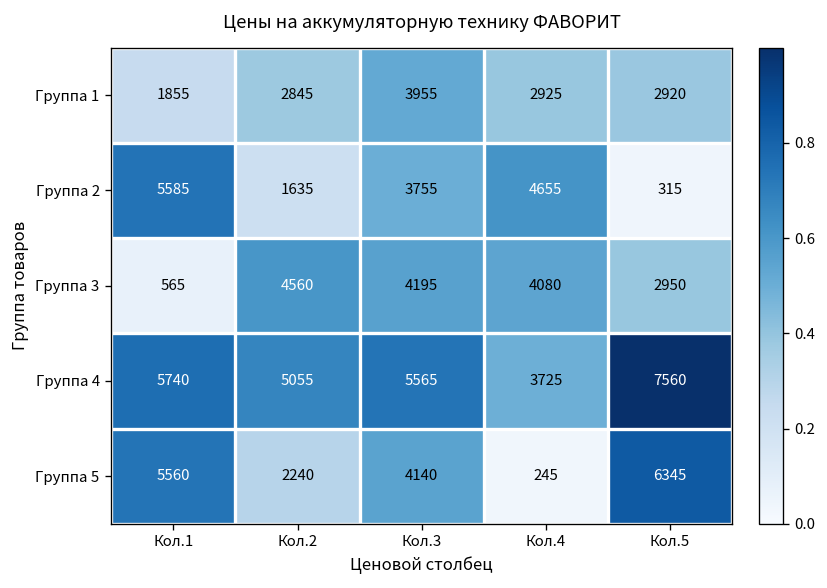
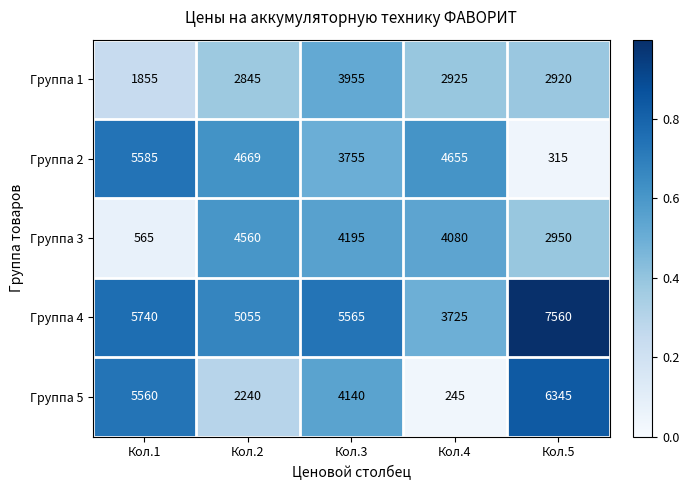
  {
    "Группа 1": {
      "Кол.1": 1855,
      "Кол.2": 2845,
      "Кол.3": 3955,
      "Кол.4": 2925,
      "Кол.5": 2920
    },
    "Группа 2": {
      "Кол.1": 5585,
-     "Кол.2": 1635,
+     "Кол.2": 4669,
      "Кол.3": 3755,
      "Кол.4": 4655,
      "Кол.5": 315
    },
    "Группа 3": {
      "Кол.1": 565,
      "Кол.2": 4560,
      "Кол.3": 4195,
      "Кол.4": 4080,
      "Кол.5": 2950
    },
    "Группа 4": {
      "Кол.1": 5740,
      "Кол.2": 5055,
      "Кол.3": 5565,
      "Кол.4": 3725,
      "Кол.5": 7560
    },
    "Группа 5": {
      "Кол.1": 5560,
      "Кол.2": 2240,
      "Кол.3": 4140,
      "Кол.4": 245,
      "Кол.5": 6345
    }
  }
